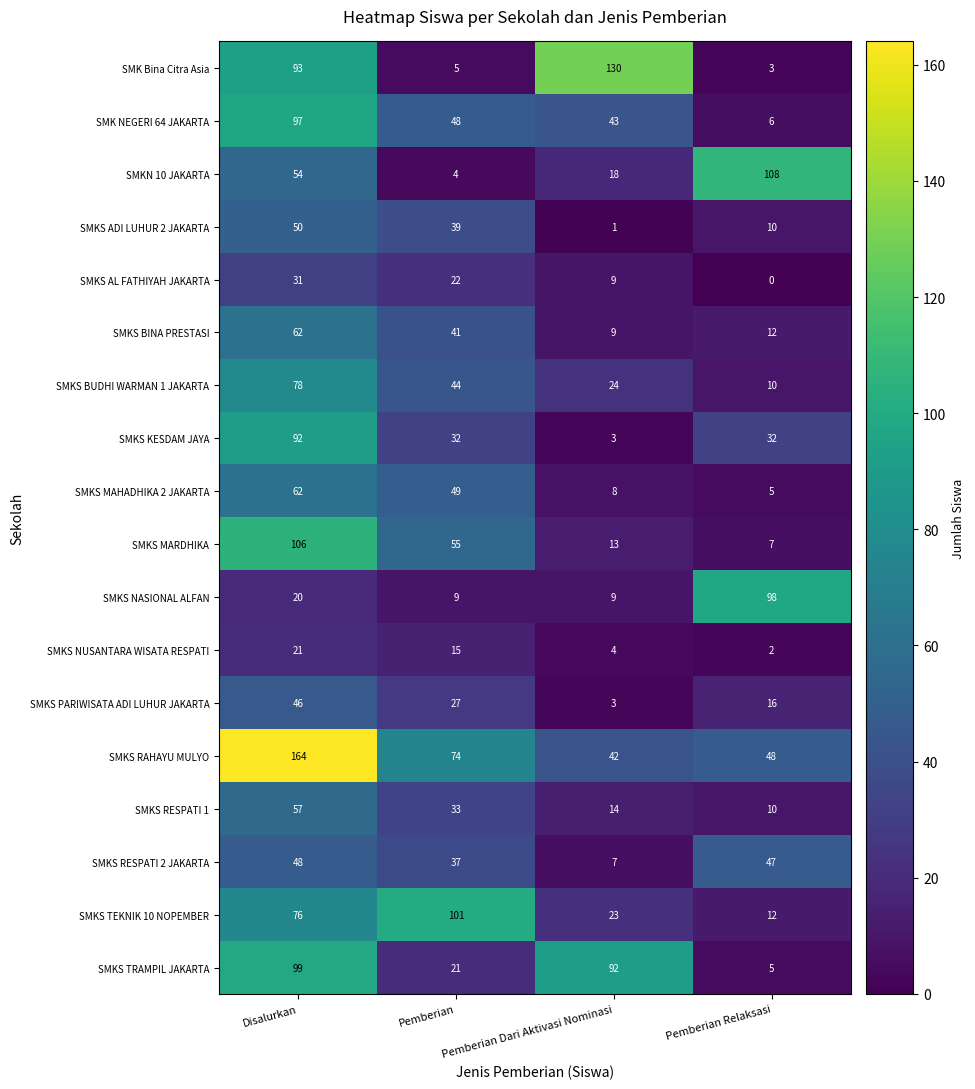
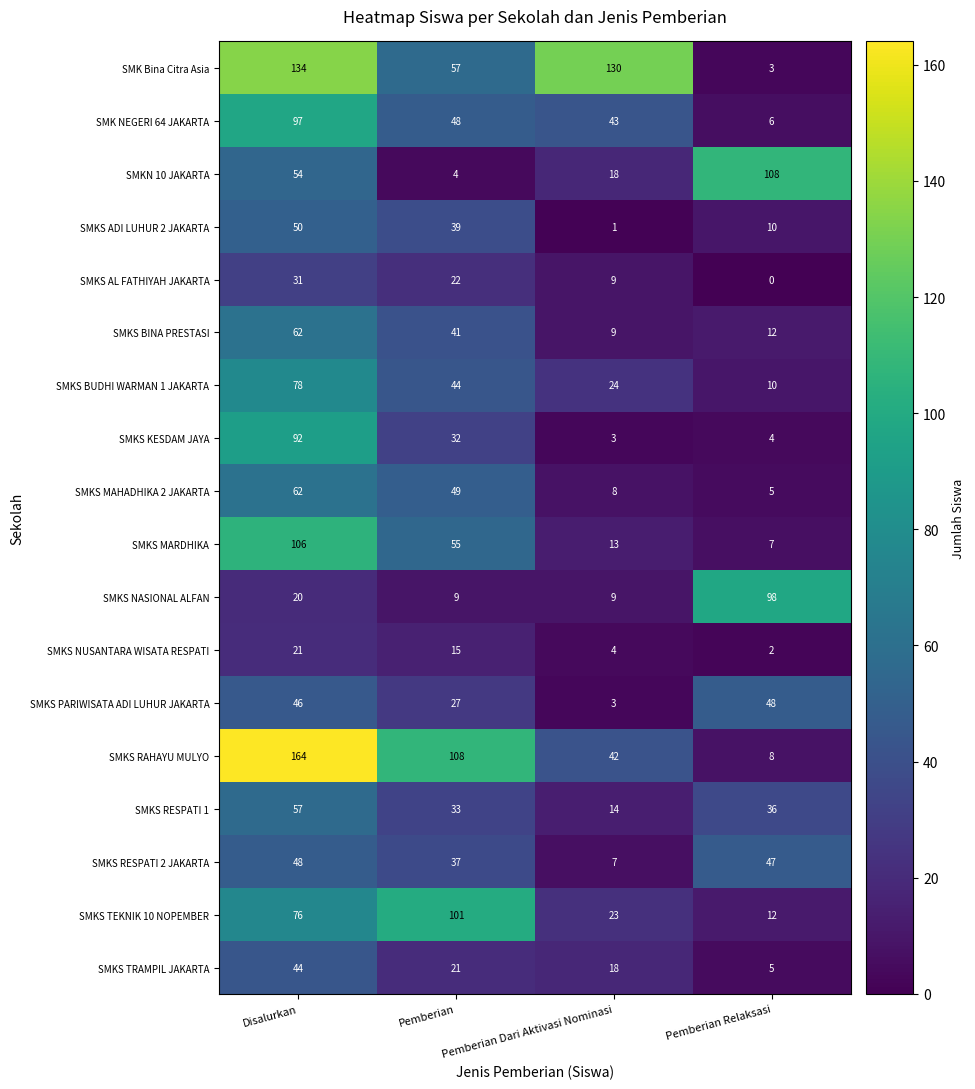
  {
    "SMK Bina Citra Asia": {
-     "Disalurkan": 93,
-     "Pemberian": 5,
+     "Disalurkan": 134,
+     "Pemberian": 57,
      "Pemberian Dari Aktivasi Nominasi": 130,
      "Pemberian Relaksasi": 3
    },
    "SMK NEGERI 64 JAKARTA": {
      "Disalurkan": 97,
      "Pemberian": 48,
      "Pemberian Dari Aktivasi Nominasi": 43,
      "Pemberian Relaksasi": 6
    },
    "SMKN 10 JAKARTA": {
      "Disalurkan": 54,
      "Pemberian": 4,
      "Pemberian Dari Aktivasi Nominasi": 18,
      "Pemberian Relaksasi": 108
    },
    "SMKS ADI LUHUR 2 JAKARTA": {
      "Disalurkan": 50,
      "Pemberian": 39,
      "Pemberian Dari Aktivasi Nominasi": 1,
      "Pemberian Relaksasi": 10
    },
    "SMKS AL FATHIYAH JAKARTA": {
      "Disalurkan": 31,
      "Pemberian": 22,
      "Pemberian Dari Aktivasi Nominasi": 9,
      "Pemberian Relaksasi": 0
    },
    "SMKS BINA PRESTASI": {
      "Disalurkan": 62,
      "Pemberian": 41,
      "Pemberian Dari Aktivasi Nominasi": 9,
      "Pemberian Relaksasi": 12
    },
    "SMKS BUDHI WARMAN 1 JAKARTA": {
      "Disalurkan": 78,
      "Pemberian": 44,
      "Pemberian Dari Aktivasi Nominasi": 24,
      "Pemberian Relaksasi": 10
    },
    "SMKS KESDAM JAYA": {
      "Disalurkan": 92,
      "Pemberian": 32,
      "Pemberian Dari Aktivasi Nominasi": 3,
-     "Pemberian Relaksasi": 32
+     "Pemberian Relaksasi": 4
    },
    "SMKS MAHADHIKA 2 JAKARTA": {
      "Disalurkan": 62,
      "Pemberian": 49,
      "Pemberian Dari Aktivasi Nominasi": 8,
      "Pemberian Relaksasi": 5
    },
    "SMKS MARDHIKA": {
      "Disalurkan": 106,
      "Pemberian": 55,
      "Pemberian Dari Aktivasi Nominasi": 13,
      "Pemberian Relaksasi": 7
    },
    "SMKS NASIONAL ALFAN": {
      "Disalurkan": 20,
      "Pemberian": 9,
      "Pemberian Dari Aktivasi Nominasi": 9,
      "Pemberian Relaksasi": 98
    },
    "SMKS NUSANTARA WISATA RESPATI": {
      "Disalurkan": 21,
      "Pemberian": 15,
      "Pemberian Dari Aktivasi Nominasi": 4,
      "Pemberian Relaksasi": 2
    },
    "SMKS PARIWISATA ADI LUHUR JAKARTA": {
      "Disalurkan": 46,
      "Pemberian": 27,
      "Pemberian Dari Aktivasi Nominasi": 3,
-     "Pemberian Relaksasi": 16
+     "Pemberian Relaksasi": 48
    },
    "SMKS RAHAYU MULYO": {
      "Disalurkan": 164,
-     "Pemberian": 74,
+     "Pemberian": 108,
      "Pemberian Dari Aktivasi Nominasi": 42,
-     "Pemberian Relaksasi": 48
+     "Pemberian Relaksasi": 8
    },
    "SMKS RESPATI 1": {
      "Disalurkan": 57,
      "Pemberian": 33,
      "Pemberian Dari Aktivasi Nominasi": 14,
-     "Pemberian Relaksasi": 10
+     "Pemberian Relaksasi": 36
    },
    "SMKS RESPATI 2 JAKARTA": {
      "Disalurkan": 48,
      "Pemberian": 37,
      "Pemberian Dari Aktivasi Nominasi": 7,
      "Pemberian Relaksasi": 47
    },
    "SMKS TEKNIK 10 NOPEMBER": {
      "Disalurkan": 76,
      "Pemberian": 101,
      "Pemberian Dari Aktivasi Nominasi": 23,
      "Pemberian Relaksasi": 12
    },
    "SMKS TRAMPIL JAKARTA": {
-     "Disalurkan": 99,
+     "Disalurkan": 44,
      "Pemberian": 21,
-     "Pemberian Dari Aktivasi Nominasi": 92,
+     "Pemberian Dari Aktivasi Nominasi": 18,
      "Pemberian Relaksasi": 5
    }
  }
